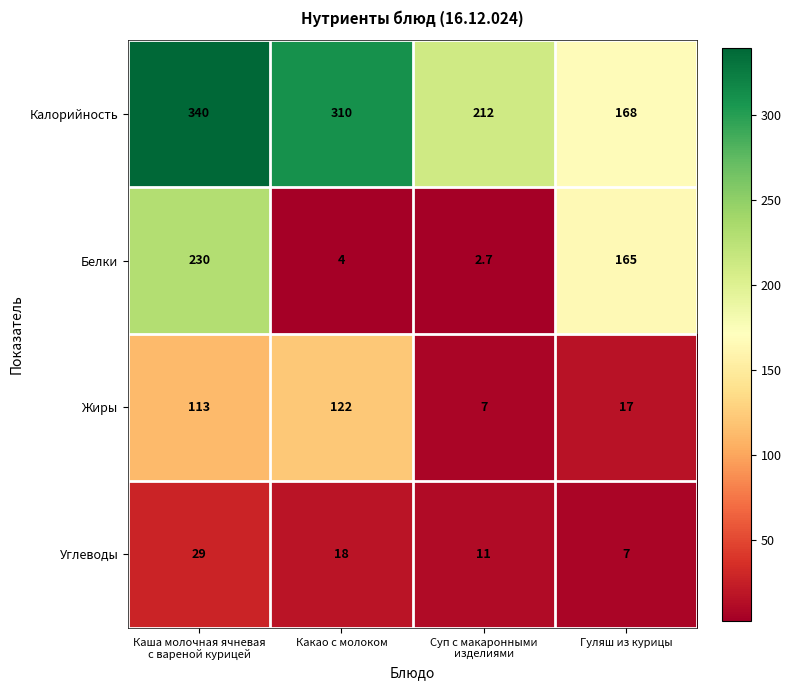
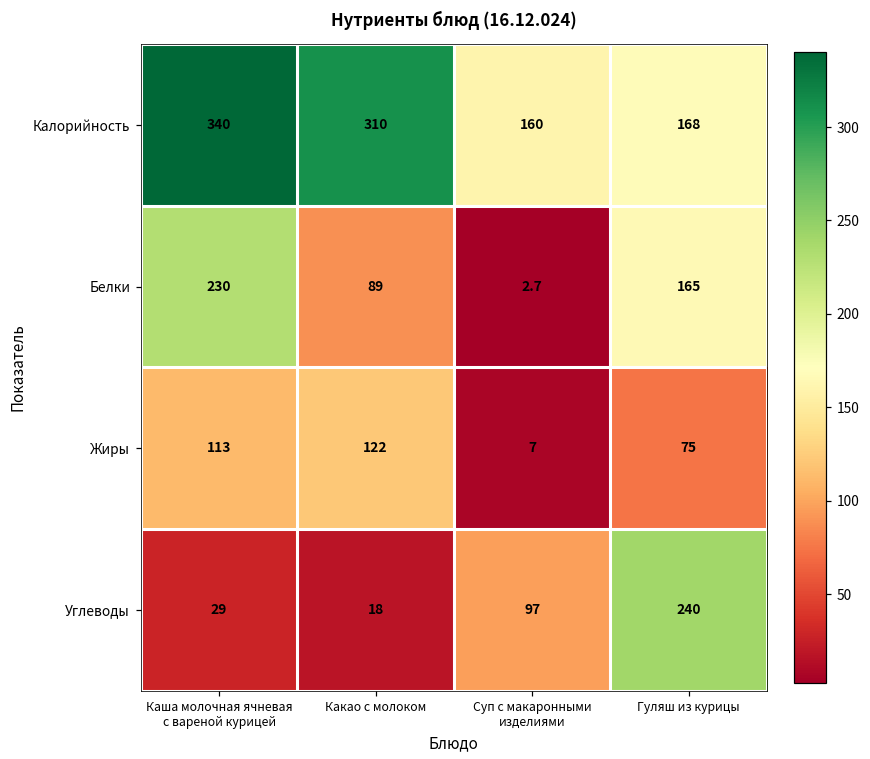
  {
    "Калорийность": {
      "Каша молочная ячневая с вареной курицей": 340,
      "Какао с молоком": 310,
-     "Суп с макаронными изделиями": 212,
+     "Суп с макаронными изделиями": 160,
      "Гуляш из курицы": 168
    },
    "Белки": {
      "Каша молочная ячневая с вареной курицей": 230,
-     "Какао с молоком": 4,
+     "Какао с молоком": 89,
      "Суп с макаронными изделиями": 2.7,
      "Гуляш из курицы": 165
    },
    "Жиры": {
      "Каша молочная ячневая с вареной курицей": 113,
      "Какао с молоком": 122,
      "Суп с макаронными изделиями": 7,
-     "Гуляш из курицы": 17
+     "Гуляш из курицы": 75
    },
    "Углеводы": {
      "Каша молочная ячневая с вареной курицей": 29,
      "Какао с молоком": 18,
-     "Суп с макаронными изделиями": 11,
-     "Гуляш из курицы": 7
+     "Суп с макаронными изделиями": 97,
+     "Гуляш из курицы": 240
    }
  }
